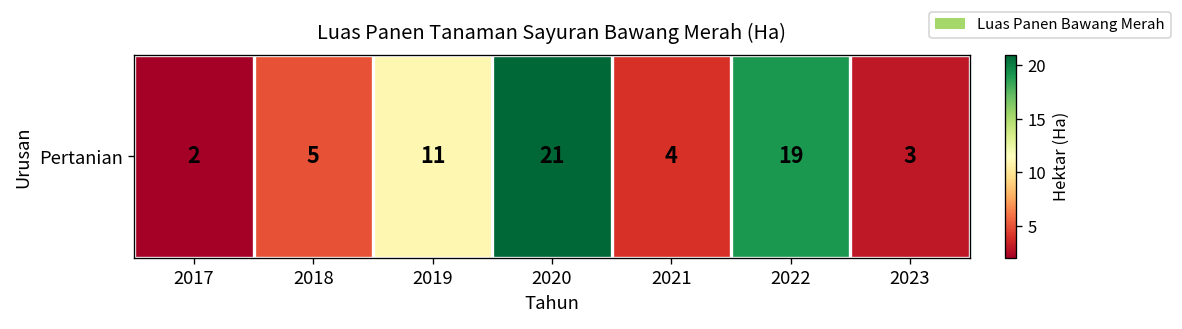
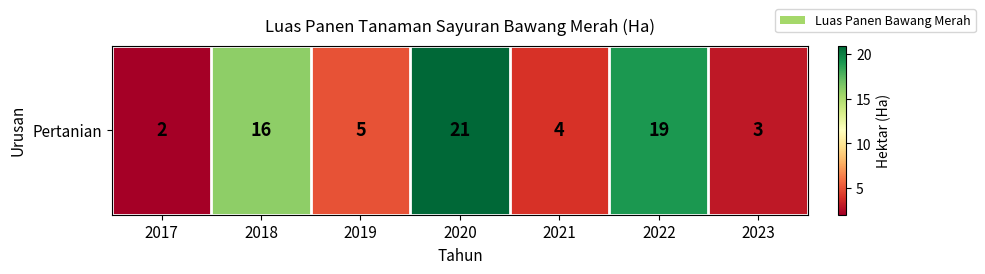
  {
    "Pertanian": {
      "2017": 2,
-     "2018": 5,
-     "2019": 11,
+     "2018": 16,
+     "2019": 5,
      "2020": 21,
      "2021": 4,
      "2022": 19,
      "2023": 3
    }
  }
